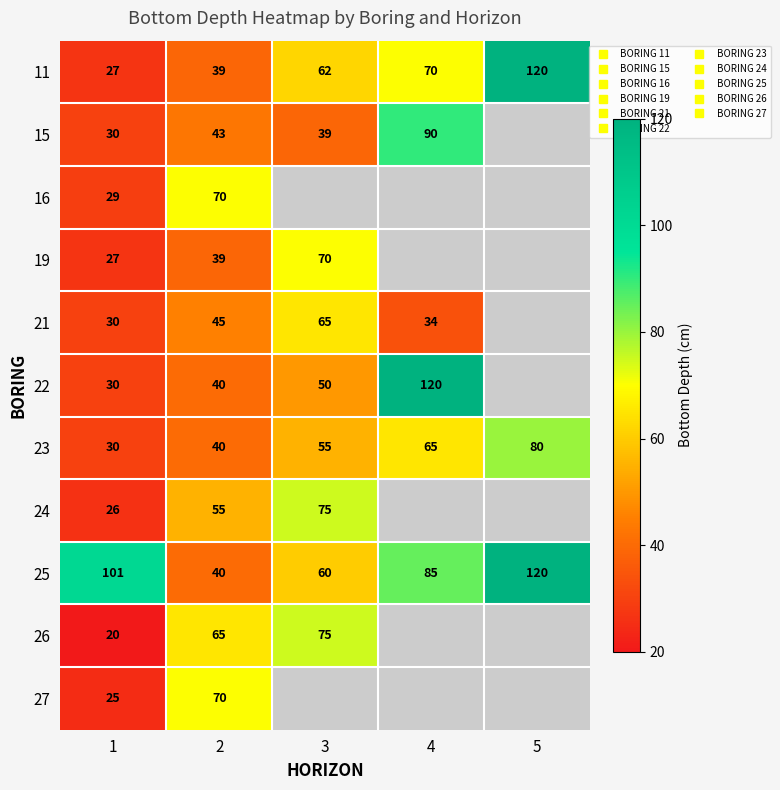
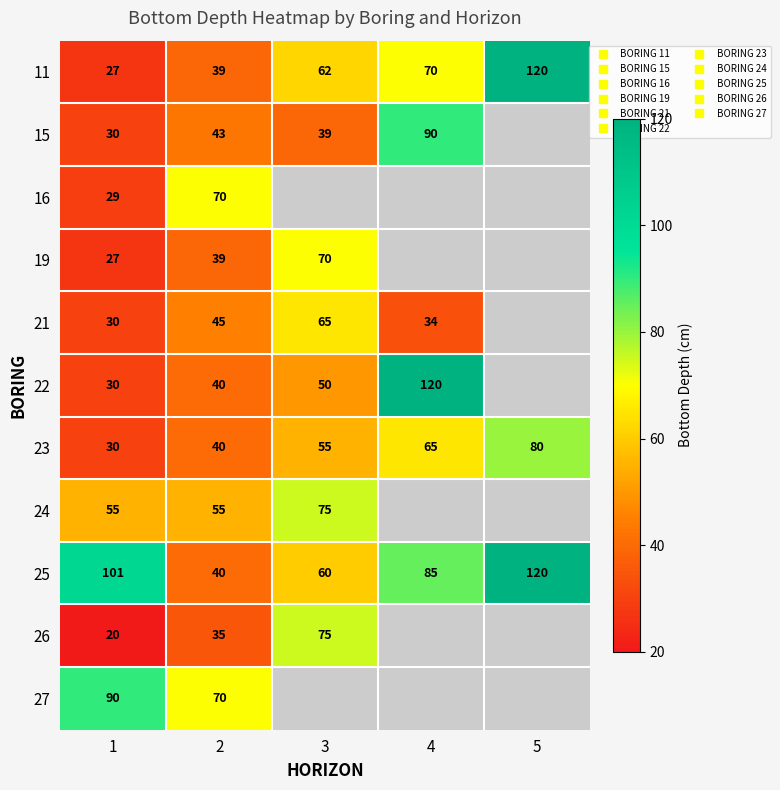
  {
    "11": {
      "1": 27,
      "2": 39,
      "3": 62,
      "4": 70,
      "5": 120
    },
    "15": {
      "1": 30,
      "2": 43,
      "3": 39,
      "4": 90
    },
    "16": {
      "1": 29,
      "2": 70
    },
    "19": {
      "1": 27,
      "2": 39,
      "3": 70
    },
    "21": {
      "1": 30,
      "2": 45,
      "3": 65,
      "4": 34
    },
    "22": {
      "1": 30,
      "2": 40,
      "3": 50,
      "4": 120
    },
    "23": {
      "1": 30,
      "2": 40,
      "3": 55,
      "4": 65,
      "5": 80
    },
    "24": {
-     "1": 26,
+     "1": 55,
      "2": 55,
      "3": 75
    },
    "25": {
      "1": 101,
      "2": 40,
      "3": 60,
      "4": 85,
      "5": 120
    },
    "26": {
      "1": 20,
-     "2": 65,
+     "2": 35,
      "3": 75
    },
    "27": {
-     "1": 25,
+     "1": 90,
      "2": 70
    }
  }
